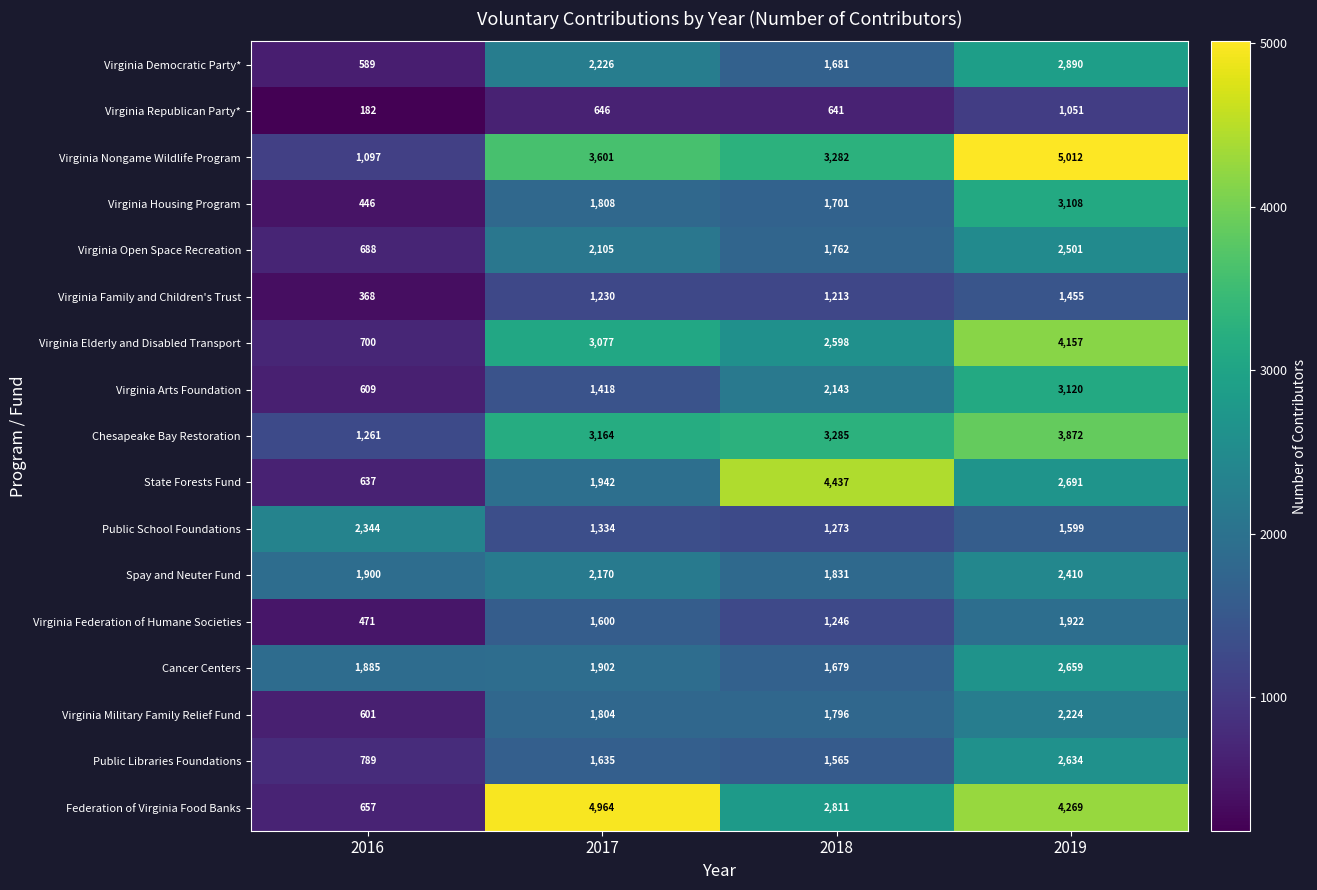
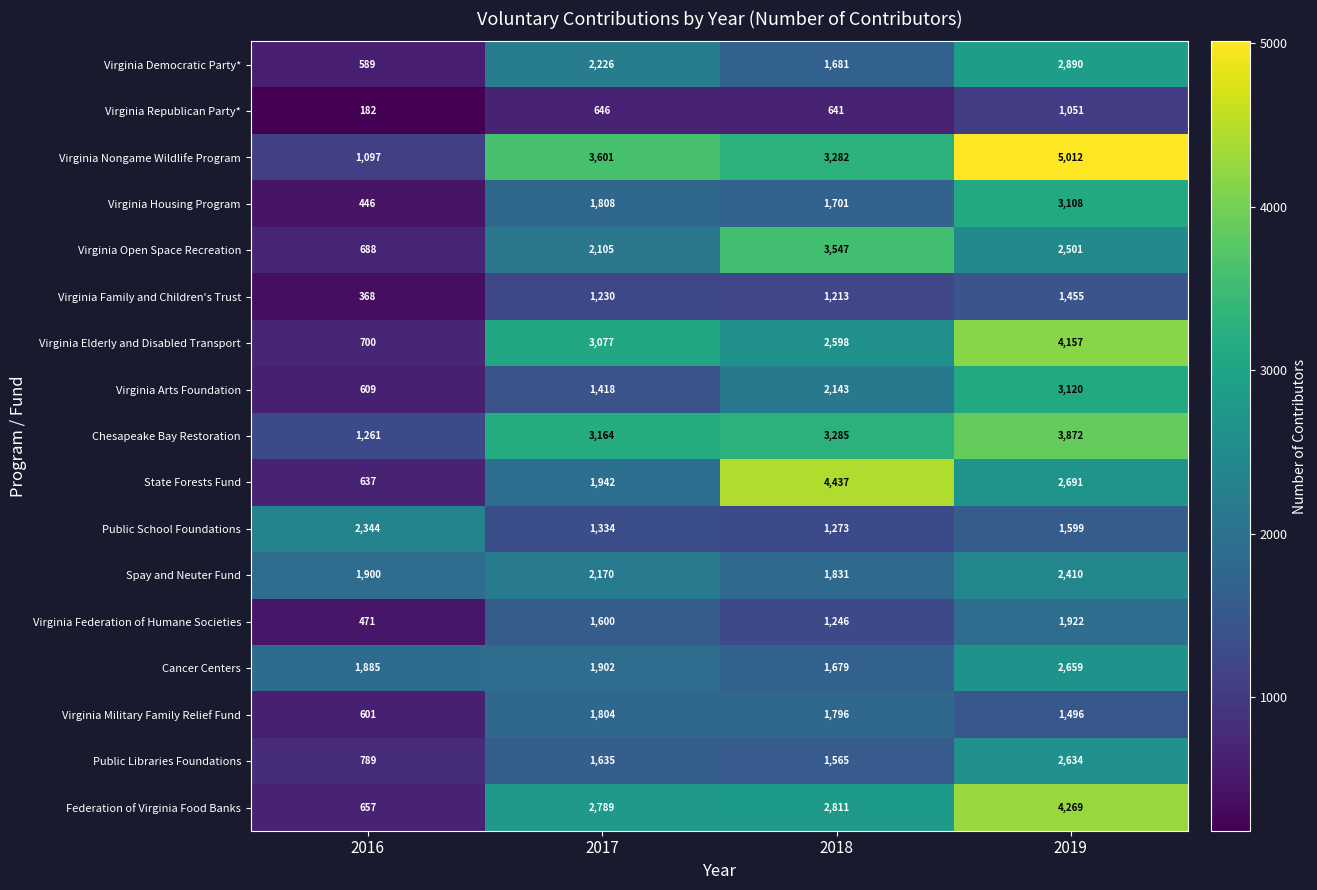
  {
    "Virginia Democratic Party*": {
      "2016": "589",
      "2017": "2,226",
      "2018": "1,681",
      "2019": "2,890"
    },
    "Virginia Republican Party*": {
      "2016": "182",
      "2017": "646",
      "2018": "641",
      "2019": "1,051"
    },
    "Virginia Nongame Wildlife Program": {
      "2016": "1,097",
      "2017": "3,601",
      "2018": "3,282",
      "2019": "5,012"
    },
    "Virginia Housing Program": {
      "2016": "446",
      "2017": "1,808",
      "2018": "1,701",
      "2019": "3,108"
    },
    "Virginia Open Space Recreation": {
      "2016": "688",
      "2017": "2,105",
-     "2018": "1,762",
+     "2018": "3,547",
      "2019": "2,501"
    },
    "Virginia Family and Children's Trust": {
      "2016": "368",
      "2017": "1,230",
      "2018": "1,213",
      "2019": "1,455"
    },
    "Virginia Elderly and Disabled Transport": {
      "2016": "700",
      "2017": "3,077",
      "2018": "2,598",
      "2019": "4,157"
    },
    "Virginia Arts Foundation": {
      "2016": "609",
      "2017": "1,418",
      "2018": "2,143",
      "2019": "3,120"
    },
    "Chesapeake Bay Restoration": {
      "2016": "1,261",
      "2017": "3,164",
      "2018": "3,285",
      "2019": "3,872"
    },
    "State Forests Fund": {
      "2016": "637",
      "2017": "1,942",
      "2018": "4,437",
      "2019": "2,691"
    },
    "Public School Foundations": {
      "2016": "2,344",
      "2017": "1,334",
      "2018": "1,273",
      "2019": "1,599"
    },
    "Spay and Neuter Fund": {
      "2016": "1,900",
      "2017": "2,170",
      "2018": "1,831",
      "2019": "2,410"
    },
    "Virginia Federation of Humane Societies": {
      "2016": "471",
      "2017": "1,600",
      "2018": "1,246",
      "2019": "1,922"
    },
    "Cancer Centers": {
      "2016": "1,885",
      "2017": "1,902",
      "2018": "1,679",
      "2019": "2,659"
    },
    "Virginia Military Family Relief Fund": {
      "2016": "601",
      "2017": "1,804",
      "2018": "1,796",
-     "2019": "2,224"
+     "2019": "1,496"
    },
    "Public Libraries Foundations": {
      "2016": "789",
      "2017": "1,635",
      "2018": "1,565",
      "2019": "2,634"
    },
    "Federation of Virginia Food Banks": {
      "2016": "657",
-     "2017": "4,964",
+     "2017": "2,789",
      "2018": "2,811",
      "2019": "4,269"
    }
  }
